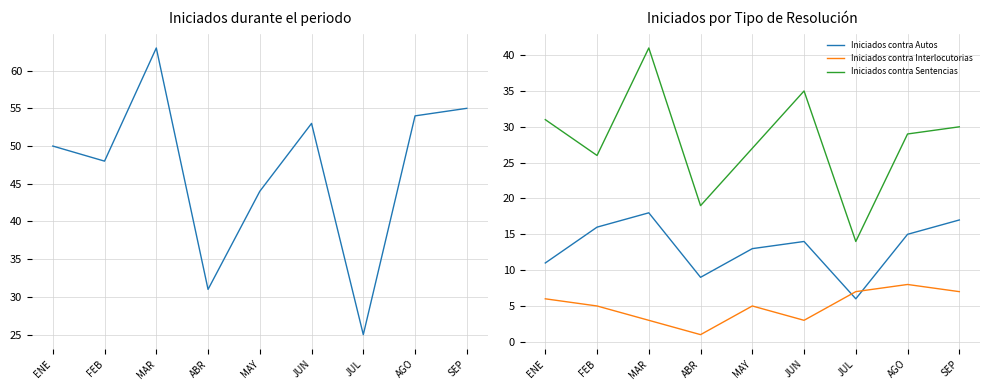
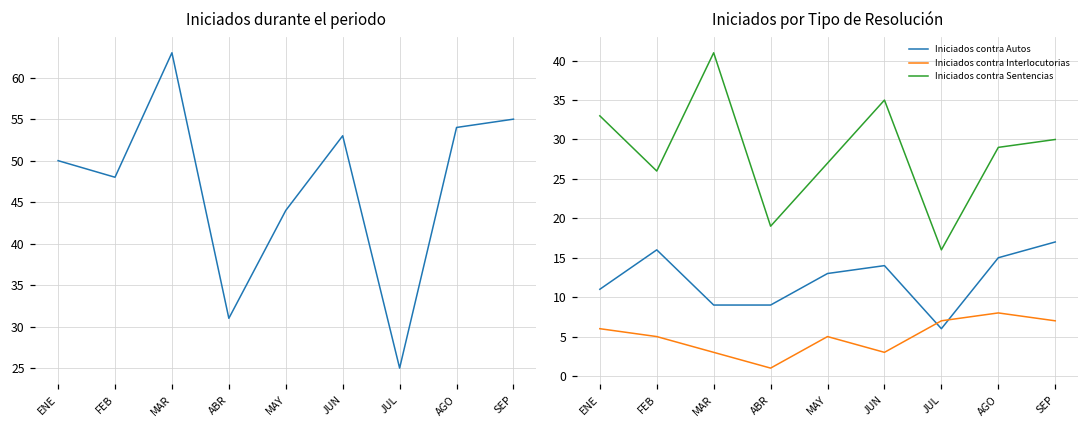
  {
    "Iniciados durante el periodo": {
      "ENE": 50,
      "FEB": 48,
      "MAR": 63,
      "ABR": 31,
      "MAY": 44,
      "JUN": 53,
      "JUL": 25,
      "AGO": 54,
      "SEP": 55
    },
    "Iniciados por Tipo de Resolución": {
      "Iniciados contra Autos": {
        "ENE": 11,
        "FEB": 16,
-       "MAR": 18,
+       "MAR": 9,
        "ABR": 9,
        "MAY": 13,
        "JUN": 14,
        "JUL": 6,
        "AGO": 15,
        "SEP": 17
      },
      "Iniciados contra Interlocutorias": {
        "ENE": 6,
        "FEB": 5,
        "MAR": 3,
        "ABR": 1,
        "MAY": 5,
        "JUN": 3,
        "JUL": 7,
        "AGO": 8,
        "SEP": 7
      },
      "Iniciados contra Sentencias": {
-       "ENE": 31,
+       "ENE": 33,
        "FEB": 26,
        "MAR": 41,
        "ABR": 19,
        "MAY": 27,
        "JUN": 35,
-       "JUL": 14,
+       "JUL": 16,
        "AGO": 29,
        "SEP": 30
      }
    }
  }
